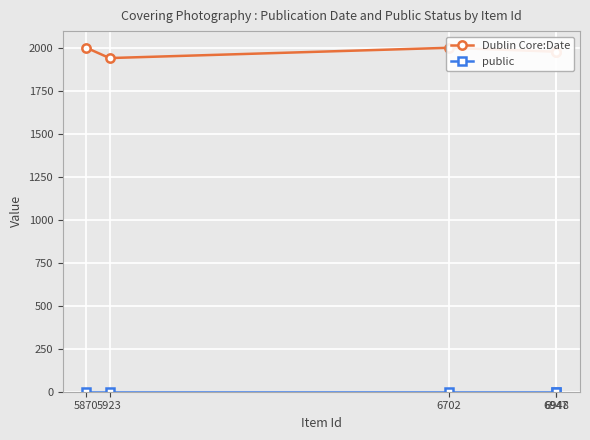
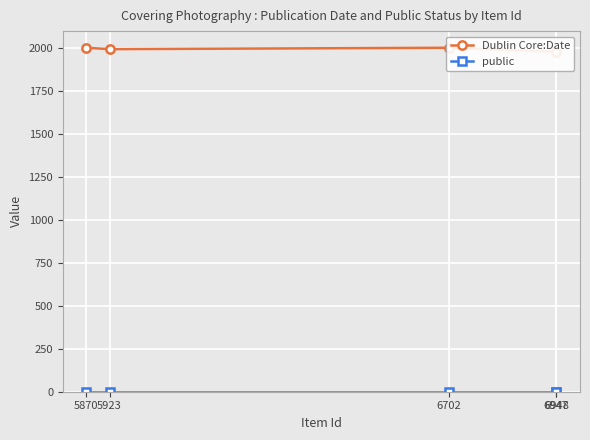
  {
    "Dublin Core:Date": {
      "5870": 2000,
-     "5923": 1940
+     "5923": 2000
    },
    "public": {
      "5870": 0,
      "5923": 0,
      "6702": 0
    }
  }
